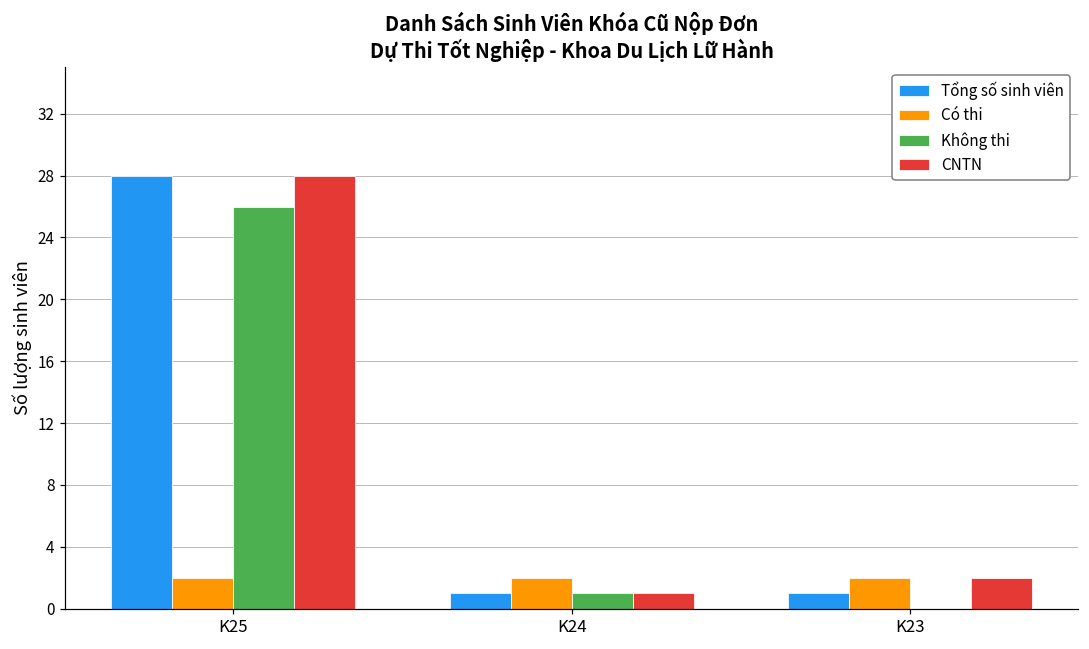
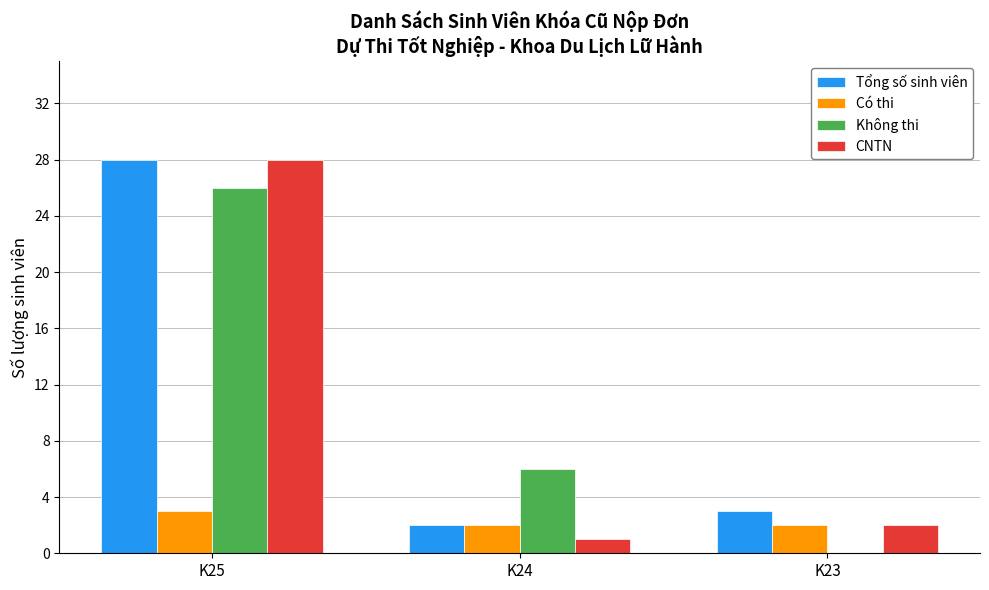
  {
    "Tổng số sinh viên": {
      "K25": 28,
-     "K24": 1,
-     "K23": 1
+     "K24": 2,
+     "K23": 3
    },
    "Có thi": {
-     "K25": 2,
+     "K25": 3,
      "K24": 2,
      "K23": 2
    },
    "Không thi": {
      "K25": 26,
-     "K24": 1,
+     "K24": 6,
      "K23": 0
    },
    "CNTN": {
      "K25": 28,
      "K24": 1,
      "K23": 2
    }
  }
